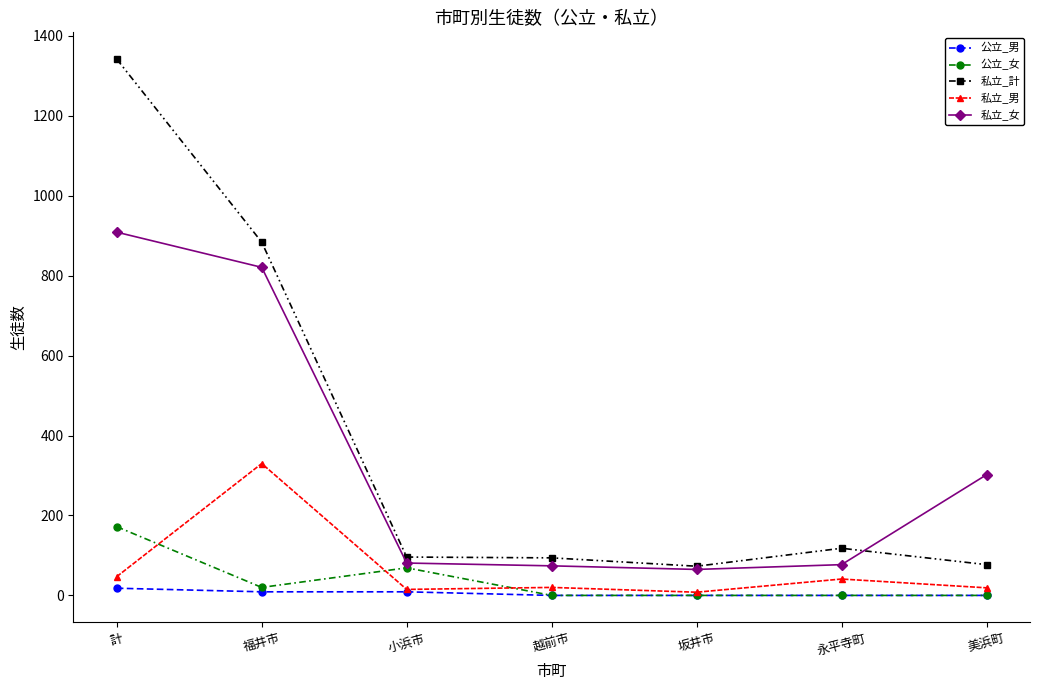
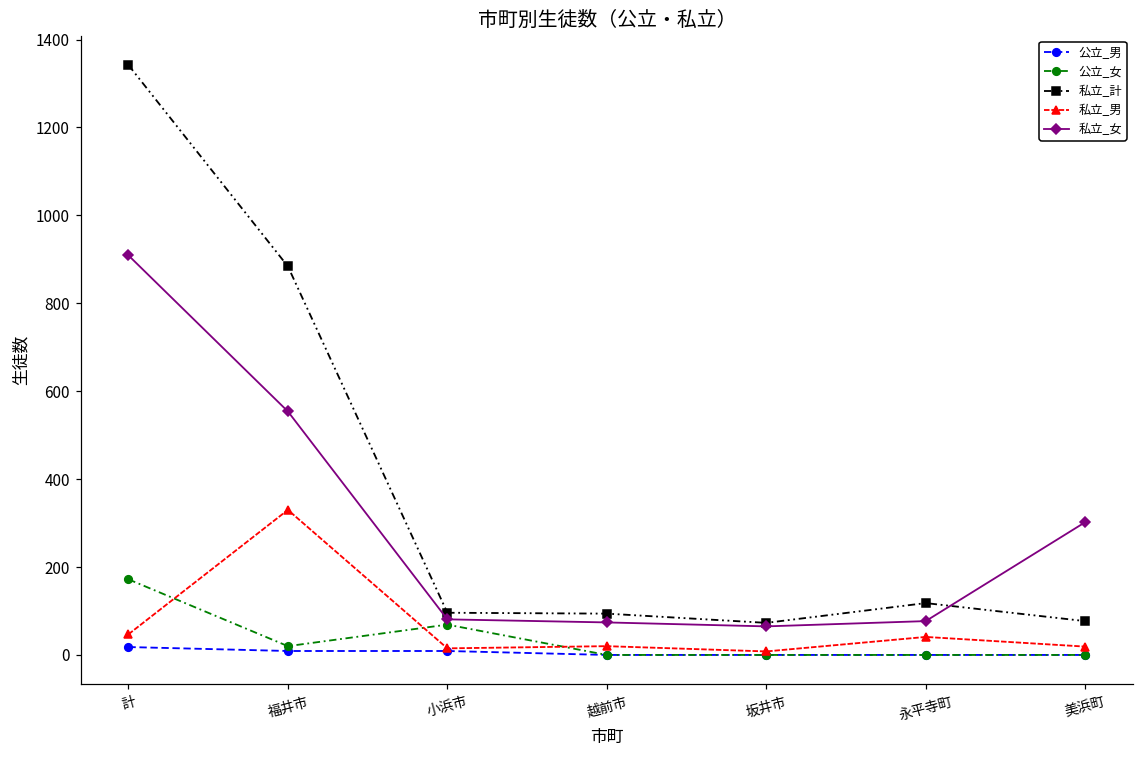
  {
    "公立_男": {
      "計": 20,
      "福井市": 10
    },
    "公立_女": {
      "計": 170,
      "福井市": 20,
      "小浜市": 70
    },
    "私立_計": {
      "計": 1340,
      "福井市": 880,
      "小浜市": 100,
      "越前市": 90,
      "坂井市": 70,
      "永平寺町": 120,
      "美浜町": 80
    },
    "私立_男": {
      "計": 50,
      "福井市": 330,
      "越前市": 20,
      "坂井市": 10,
      "永平寺町": 40,
      "美浜町": 20
    },
    "私立_女": {
      "計": 910,
-     "福井市": 820,
+     "福井市": 550,
      "小浜市": 80,
      "越前市": 70,
      "坂井市": 70,
      "永平寺町": 80,
      "美浜町": 300
    }
  }
